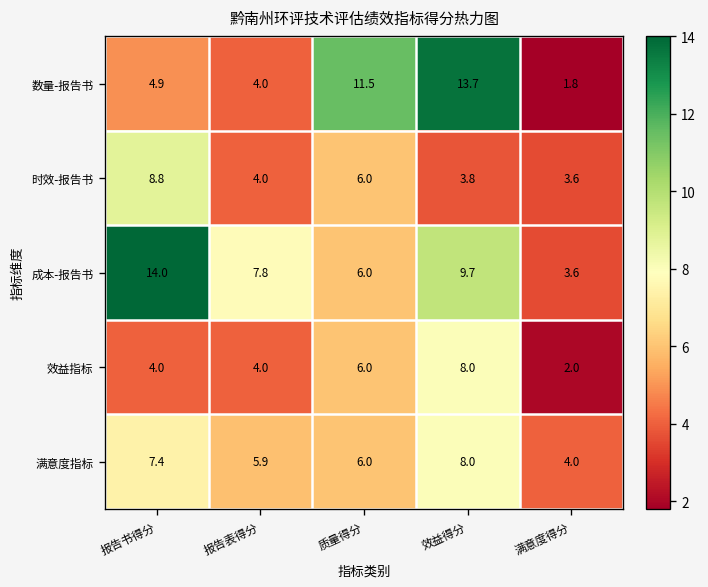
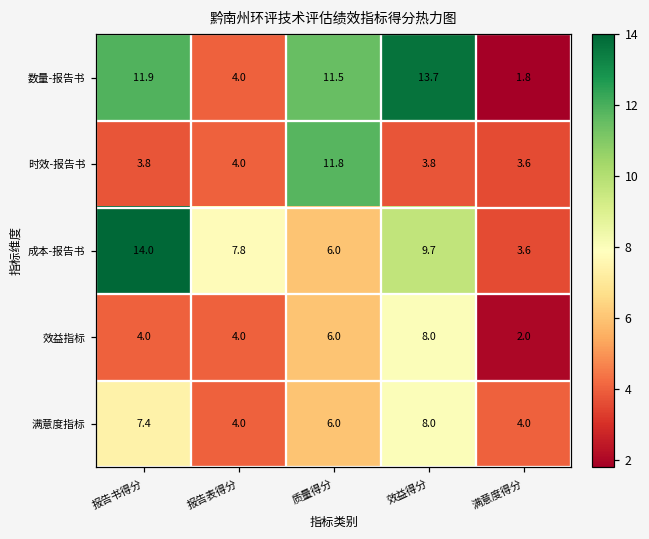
  {
    "数量-报告书": {
-     "报告书得分": 4.9,
+     "报告书得分": 11.9,
      "报告表得分": 4.0,
      "质量得分": 11.5,
      "效益得分": 13.7,
      "满意度得分": 1.8
    },
    "时效-报告书": {
-     "报告书得分": 8.8,
+     "报告书得分": 3.8,
      "报告表得分": 4.0,
-     "质量得分": 6.0,
+     "质量得分": 11.8,
      "效益得分": 3.8,
      "满意度得分": 3.6
    },
    "成本-报告书": {
      "报告书得分": 14.0,
      "报告表得分": 7.8,
      "质量得分": 6.0,
      "效益得分": 9.7,
      "满意度得分": 3.6
    },
    "效益指标": {
      "报告书得分": 4.0,
      "报告表得分": 4.0,
      "质量得分": 6.0,
      "效益得分": 8.0,
      "满意度得分": 2.0
    },
    "满意度指标": {
      "报告书得分": 7.4,
-     "报告表得分": 5.9,
+     "报告表得分": 4.0,
      "质量得分": 6.0,
      "效益得分": 8.0,
      "满意度得分": 4.0
    }
  }
